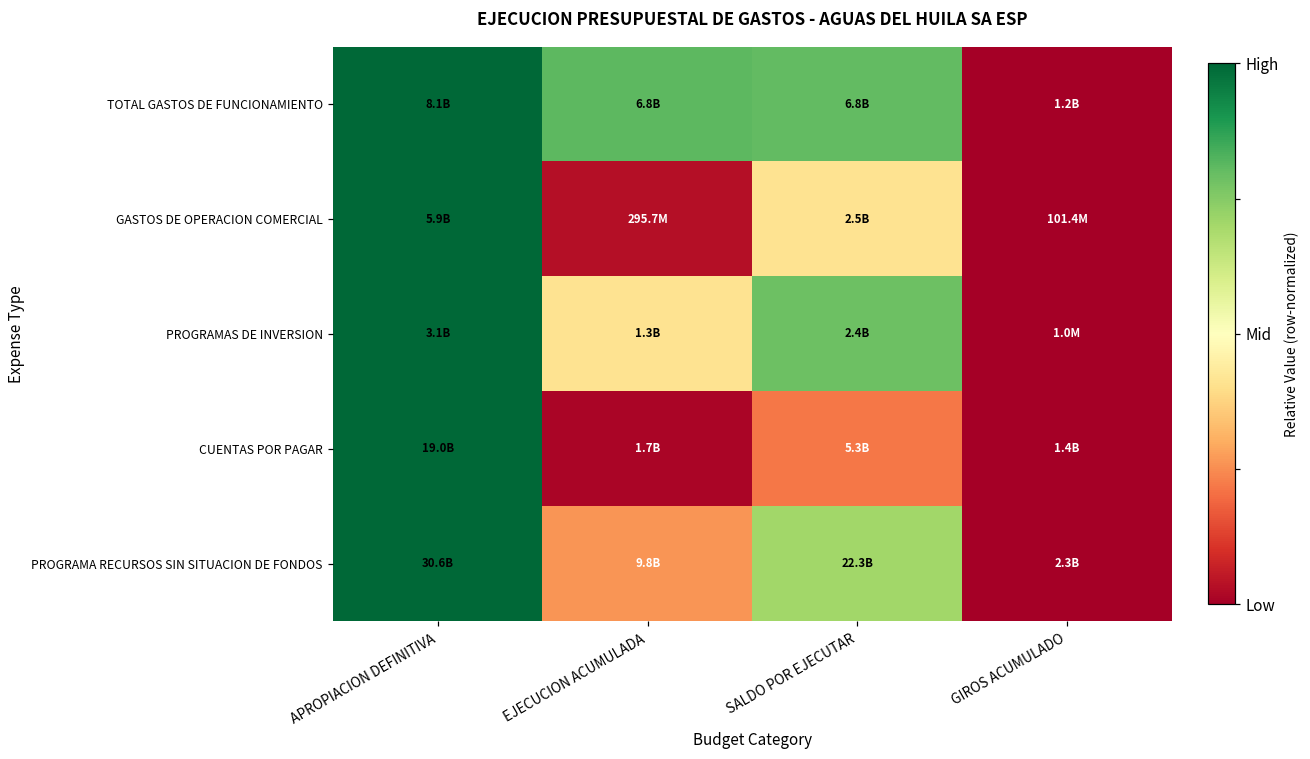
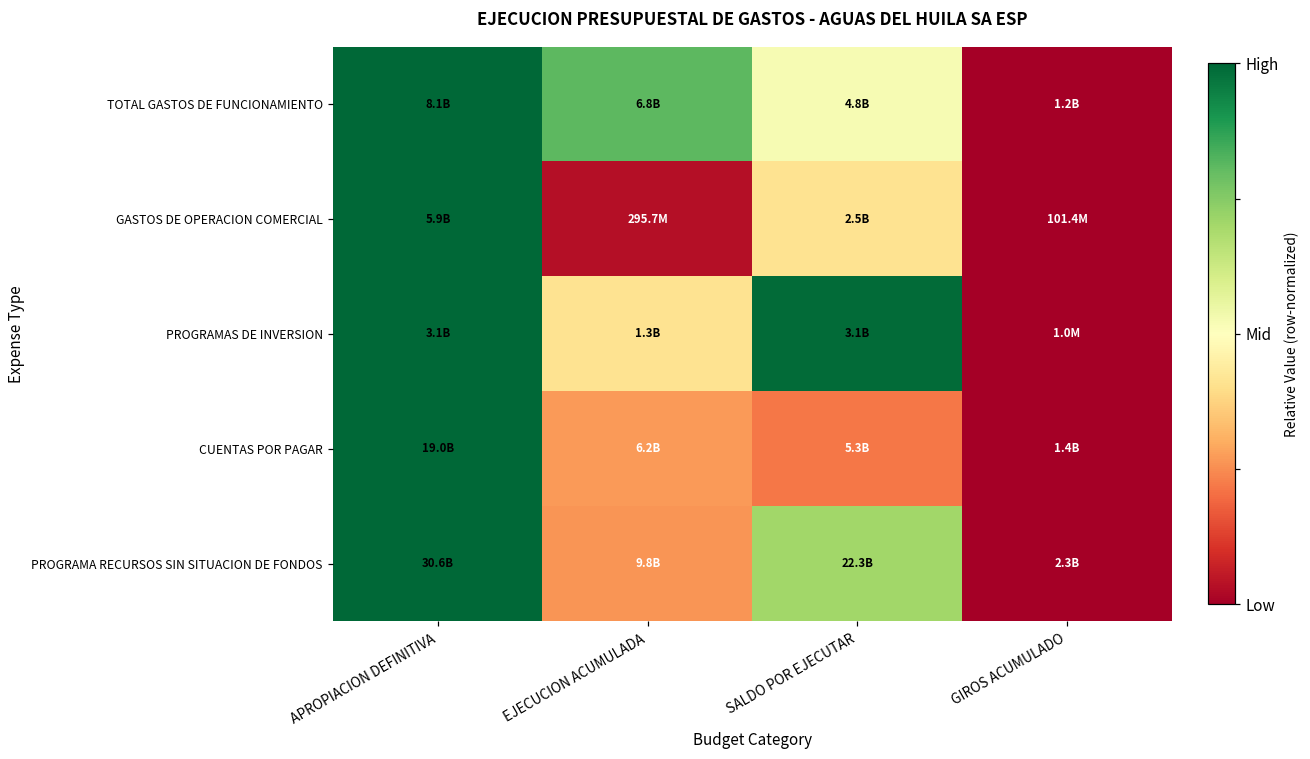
  {
    "TOTAL GASTOS DE FUNCIONAMIENTO": {
      "APROPIACION DEFINITIVA": "8.1B",
      "EJECUCION ACUMULADA": "6.8B",
-     "SALDO POR EJECUTAR": "6.8B",
+     "SALDO POR EJECUTAR": "4.8B",
      "GIROS ACUMULADO": "1.2B"
    },
    "GASTOS DE OPERACION COMERCIAL": {
      "APROPIACION DEFINITIVA": "5.9B",
      "EJECUCION ACUMULADA": "295.7M",
      "SALDO POR EJECUTAR": "2.5B",
      "GIROS ACUMULADO": "101.4M"
    },
    "PROGRAMAS DE INVERSION": {
      "APROPIACION DEFINITIVA": "3.1B",
      "EJECUCION ACUMULADA": "1.3B",
-     "SALDO POR EJECUTAR": "2.4B",
+     "SALDO POR EJECUTAR": "3.1B",
      "GIROS ACUMULADO": "1.0M"
    },
    "CUENTAS POR PAGAR": {
      "APROPIACION DEFINITIVA": "19.0B",
-     "EJECUCION ACUMULADA": "1.7B",
+     "EJECUCION ACUMULADA": "6.2B",
      "SALDO POR EJECUTAR": "5.3B",
      "GIROS ACUMULADO": "1.4B"
    },
    "PROGRAMA RECURSOS SIN SITUACION DE FONDOS": {
      "APROPIACION DEFINITIVA": "30.6B",
      "EJECUCION ACUMULADA": "9.8B",
      "SALDO POR EJECUTAR": "22.3B",
      "GIROS ACUMULADO": "2.3B"
    }
  }
